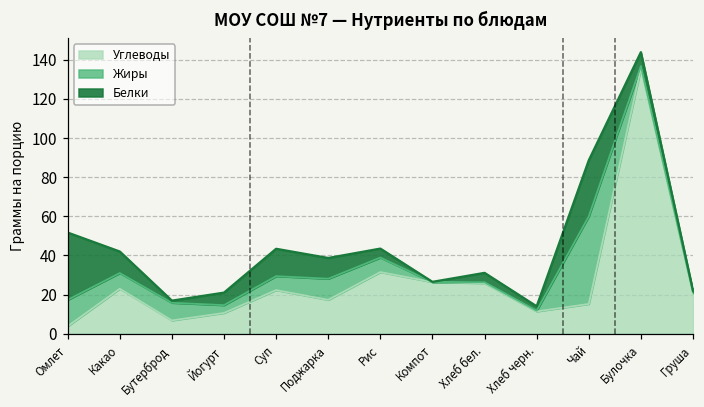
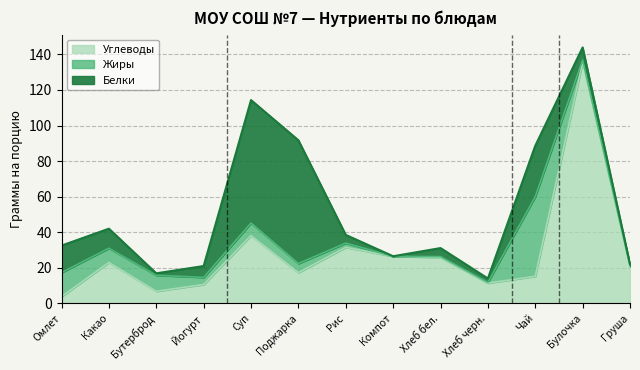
  {
    "Углеводы": {
      "Омлет": 4,
      "Какао": 23,
      "Бутерброд": 7,
      "Йогурт": 11,
-     "Суп": 22,
+     "Суп": 38,
      "Поджарка": 17,
      "Рис": 32,
      "Чай": 15
    },
    "Жиры": {
      "Омлет": 14,
      "Какао": 8,
      "Йогурт": 4,
      "Суп": 7,
-     "Поджарка": 11,
-     "Рис": 7,
+     "Поджарка": 5,
+     "Рис": 2,
      "Чай": 45
    },
    "Белки": {
-     "Омлет": 34,
+     "Омлет": 15,
      "Какао": 11,
      "Йогурт": 6,
-     "Суп": 14,
-     "Поджарка": 11,
+     "Суп": 69,
+     "Поджарка": 69,
      "Рис": 5,
      "Хлеб бел.": 5,
      "Хлеб черн.": 2,
      "Чай": 29,
      "Булочка": 7
    }
  }
